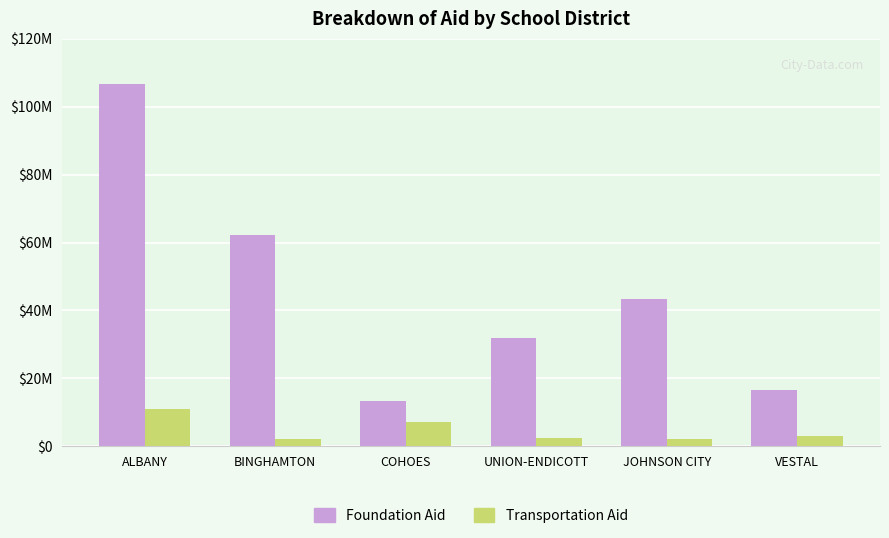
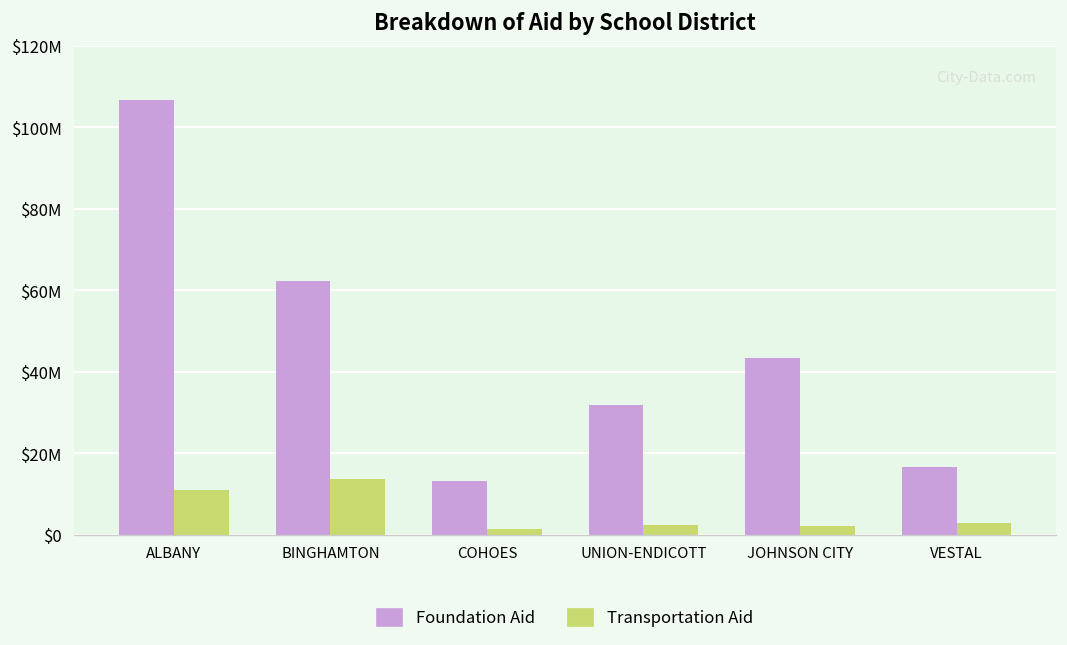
  {
    "Foundation Aid": {
      "ALBANY": "$107000000",
      "BINGHAMTON": "$62000000",
      "COHOES": "$13000000",
      "UNION-ENDICOTT": "$32000000",
      "JOHNSON CITY": "$43000000",
      "VESTAL": "$17000000"
    },
    "Transportation Aid": {
      "ALBANY": "$11000000",
-     "BINGHAMTON": "$2000000",
-     "COHOES": "$7000000",
+     "BINGHAMTON": "$14000000",
+     "COHOES": "$2000000",
      "UNION-ENDICOTT": "$3000000",
      "JOHNSON CITY": "$2000000",
      "VESTAL": "$3000000"
    }
  }
